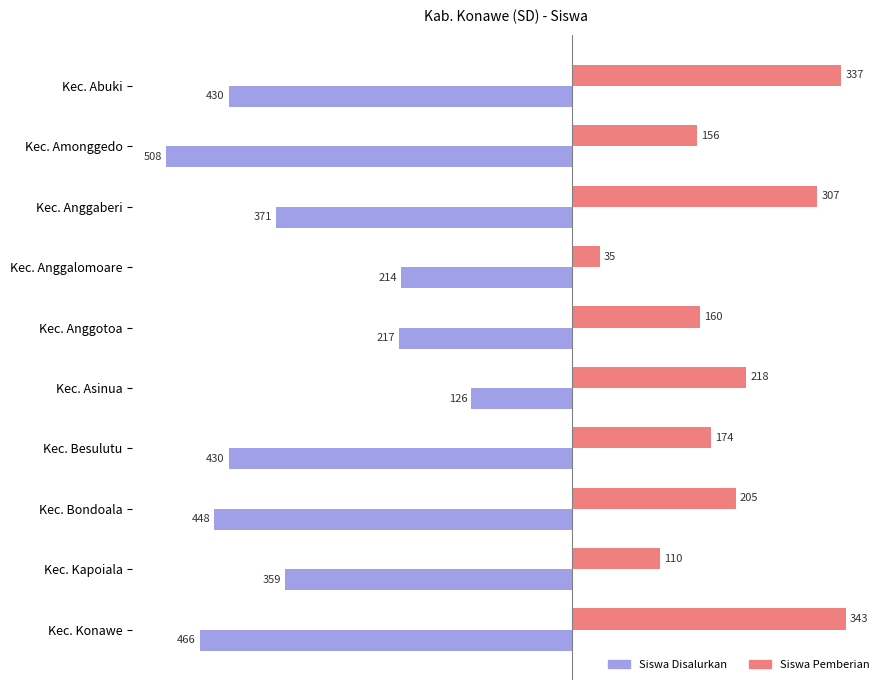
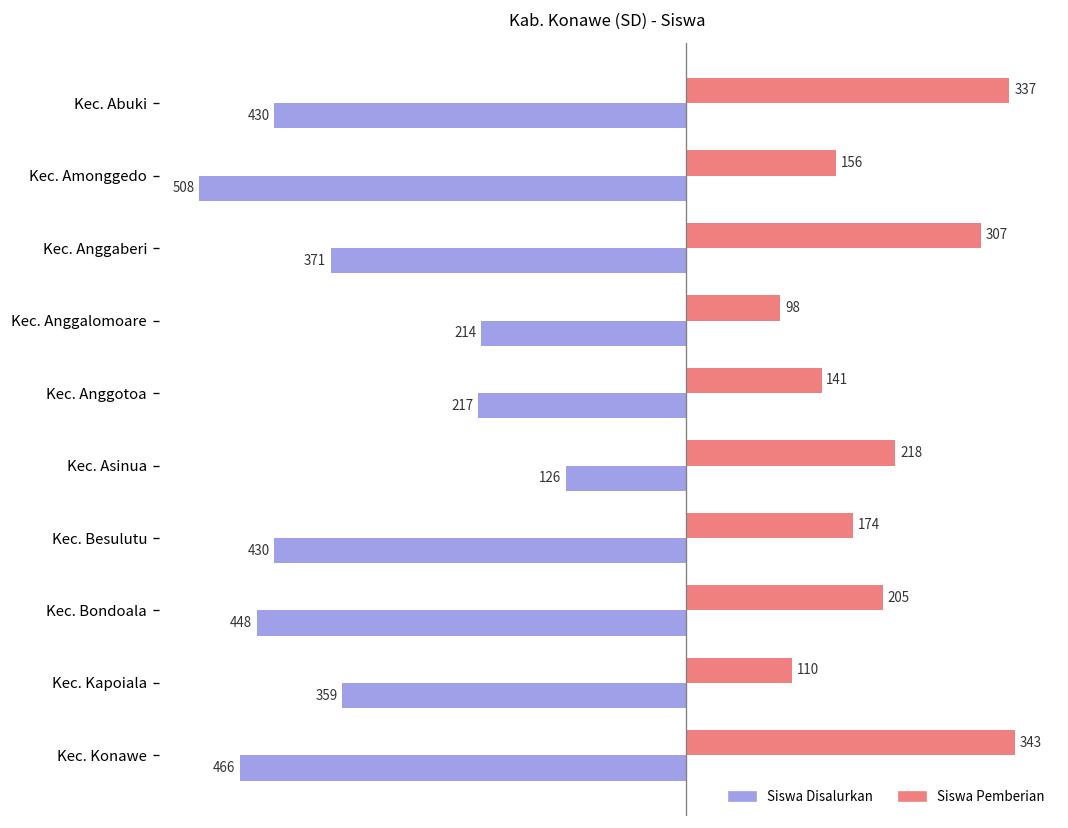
  {
    "Siswa Pemberian": {
      "Kec. Abuki": 337,
      "Kec. Amonggedo": 156,
      "Kec. Anggaberi": 307,
-     "Kec. Anggalomoare": 35,
-     "Kec. Anggotoa": 160,
+     "Kec. Anggalomoare": 98,
+     "Kec. Anggotoa": 141,
      "Kec. Asinua": 218,
      "Kec. Besulutu": 174,
      "Kec. Bondoala": 205,
      "Kec. Kapoiala": 110,
      "Kec. Konawe": 343
    }
  }
